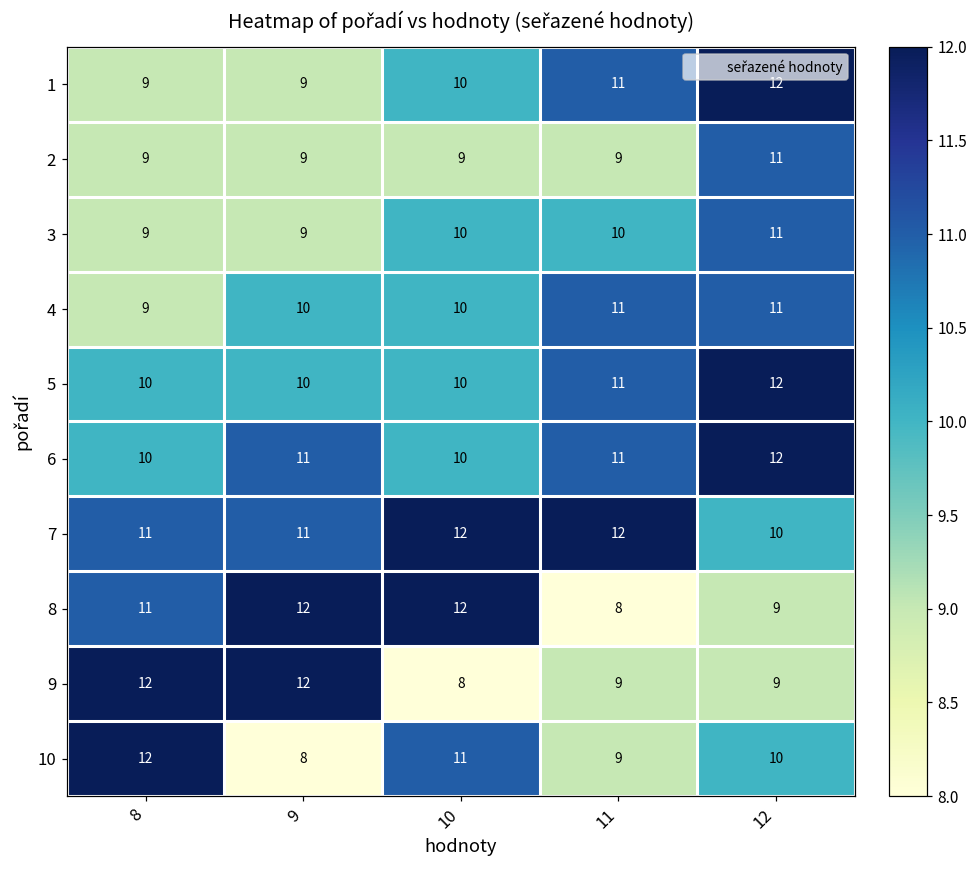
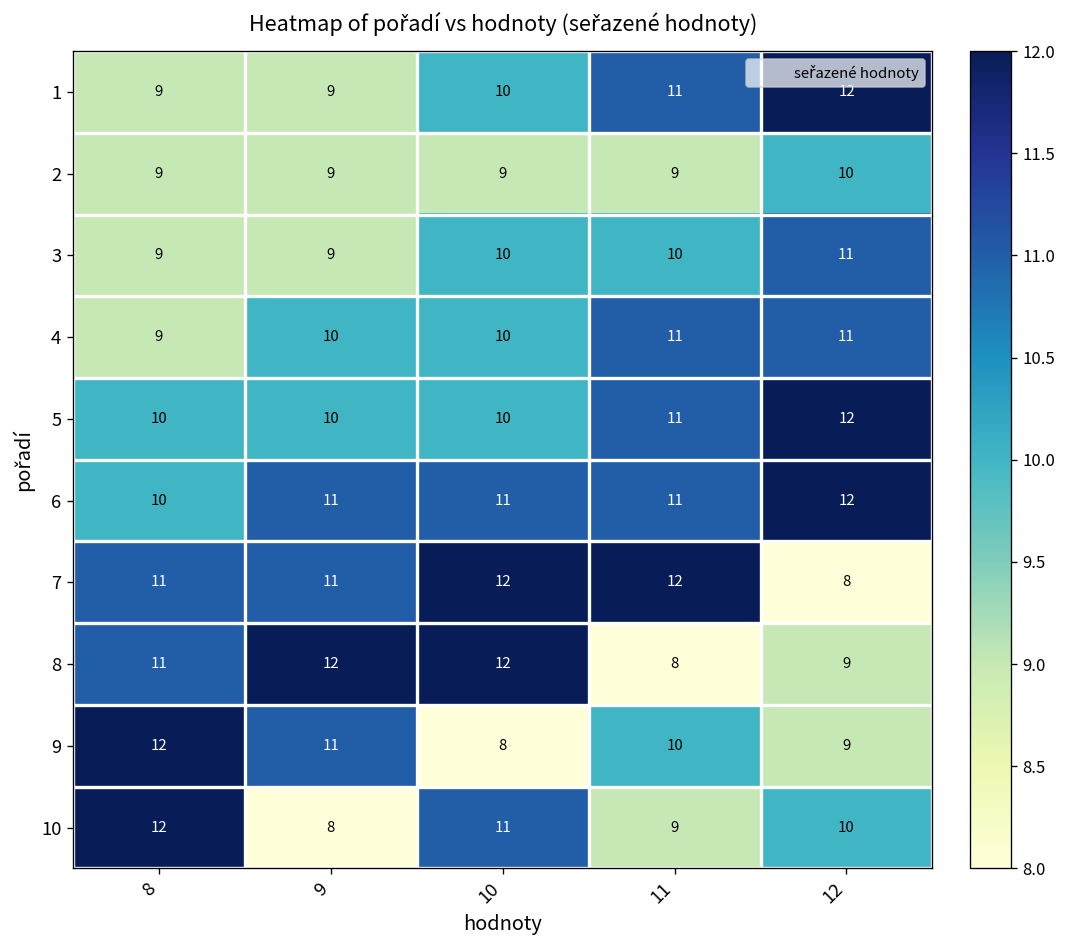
  {
    "1": {
      "8": 9,
      "9": 9,
      "10": 10,
      "11": 11
    },
    "2": {
      "8": 9,
      "9": 9,
      "10": 9,
      "11": 9,
-     "12": 11
+     "12": 10
    },
    "3": {
      "8": 9,
      "9": 9,
      "10": 10,
      "11": 10,
      "12": 11
    },
    "4": {
      "8": 9,
      "9": 10,
      "10": 10,
      "11": 11,
      "12": 11
    },
    "5": {
      "8": 10,
      "9": 10,
      "10": 10,
      "11": 11,
      "12": 12
    },
    "6": {
      "8": 10,
      "9": 11,
-     "10": 10,
+     "10": 11,
      "11": 11,
      "12": 12
    },
    "7": {
      "8": 11,
      "9": 11,
      "10": 12,
      "11": 12,
-     "12": 10
+     "12": 8
    },
    "8": {
      "8": 11,
      "9": 12,
      "10": 12,
      "11": 8,
      "12": 9
    },
    "9": {
      "8": 12,
-     "9": 12,
+     "9": 11,
      "10": 8,
-     "11": 9,
+     "11": 10,
      "12": 9
    },
    "10": {
      "8": 12,
      "9": 8,
      "10": 11,
      "11": 9,
      "12": 10
    }
  }
